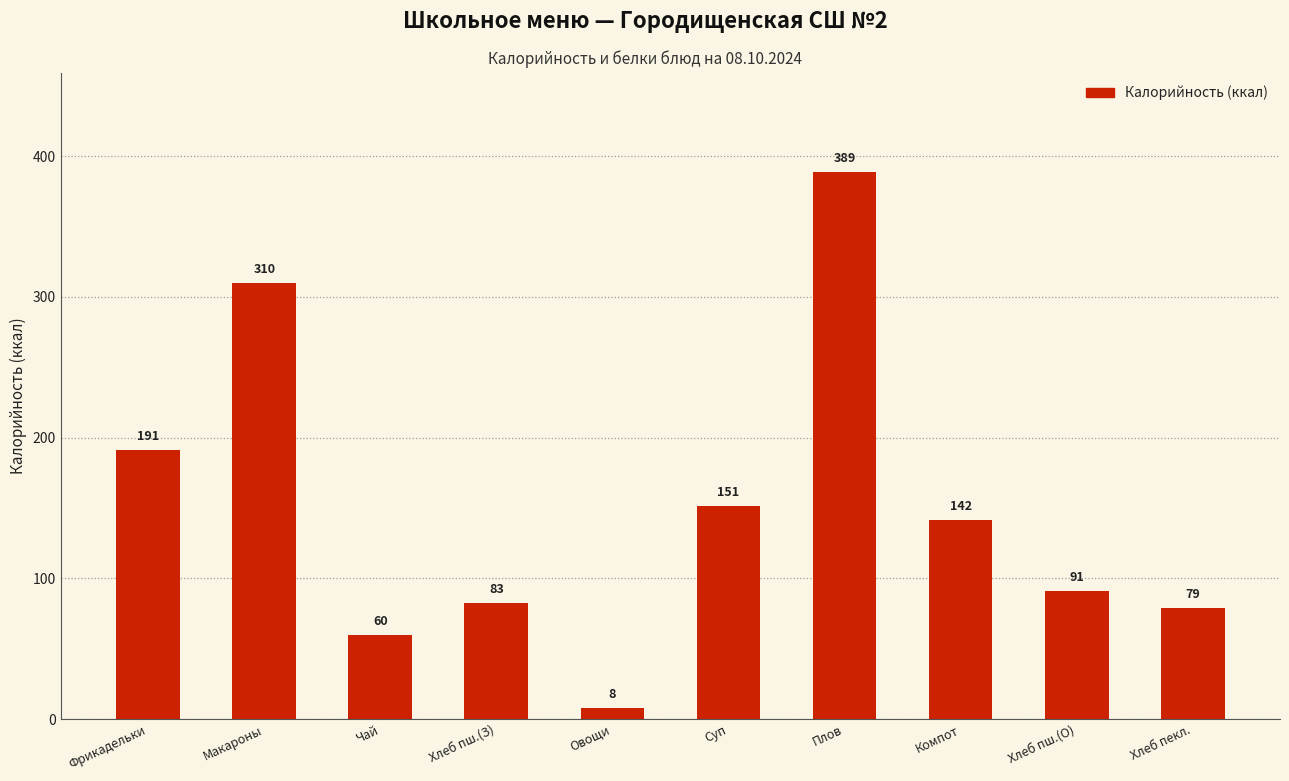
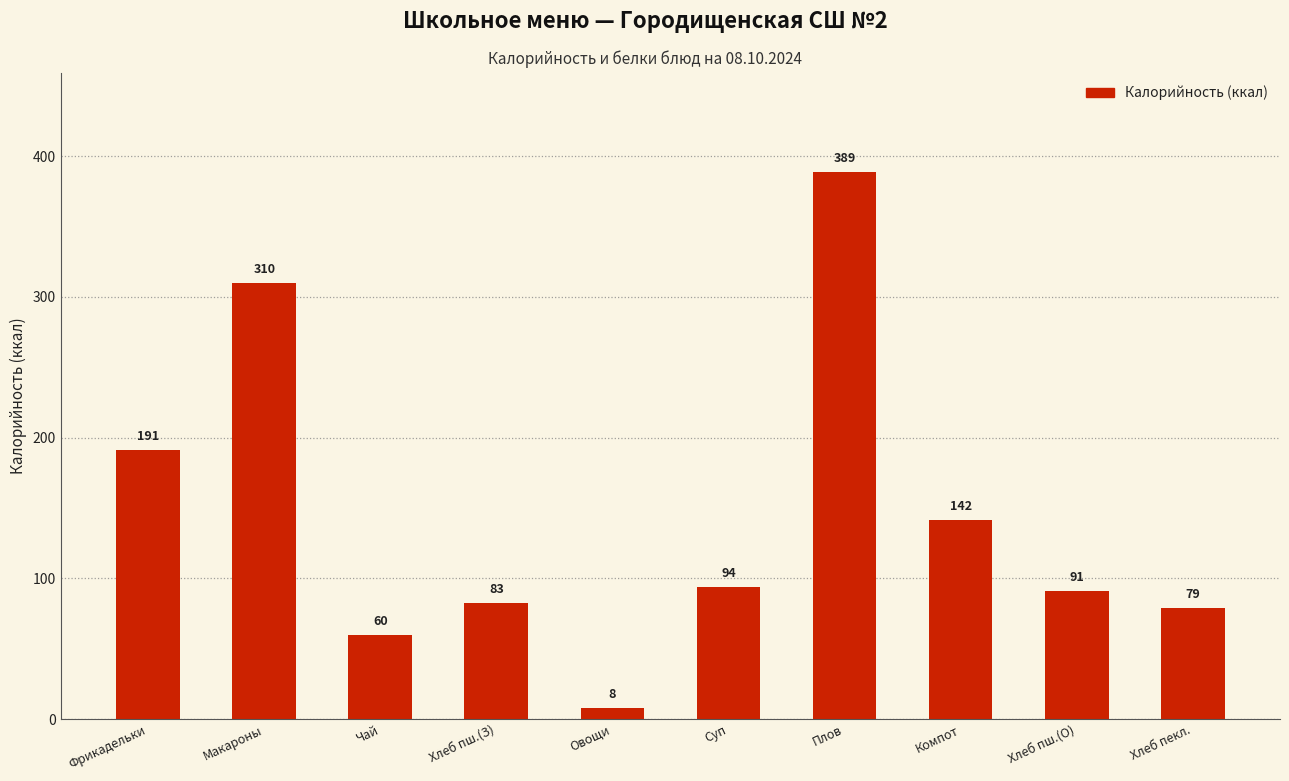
  {
    "Фрикадельки": 191,
    "Макароны": 310,
    "Чай": 60,
    "Хлеб пш.(З)": 83,
    "Овощи": 8,
-   "Суп": 151,
+   "Суп": 94,
    "Плов": 389,
    "Компот": 142,
    "Хлеб пш.(О)": 91,
    "Хлеб пекл.": 79
  }
